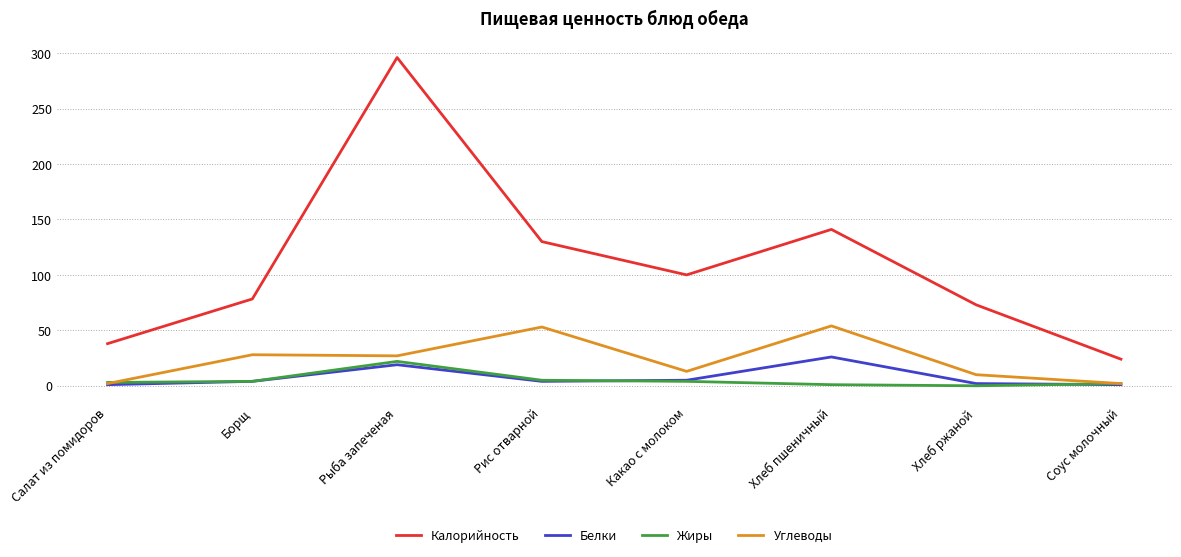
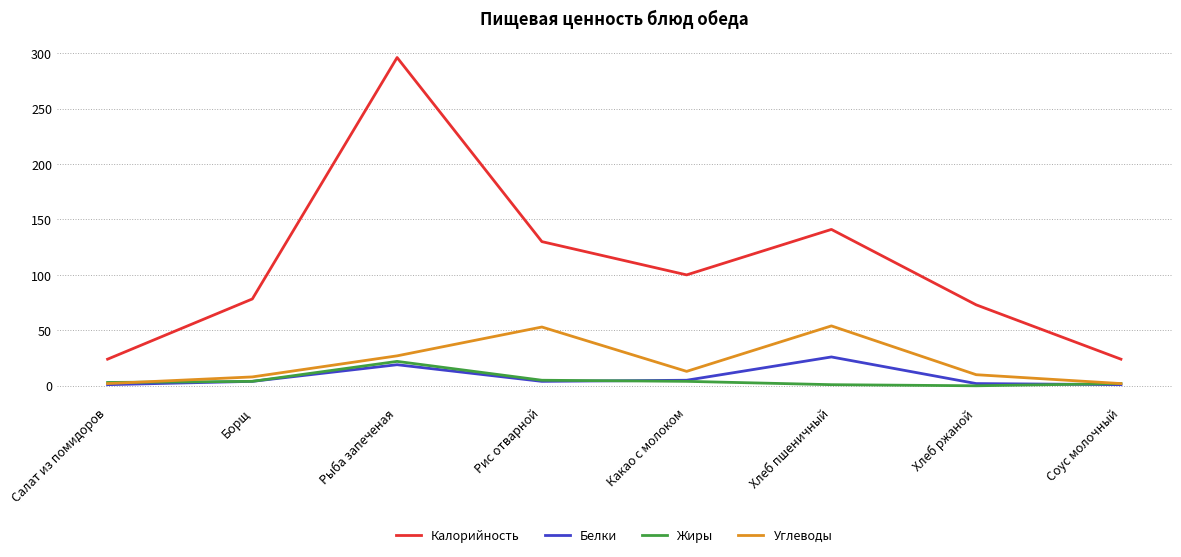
  {
    "Калорийность": {
-     "Салат из помидоров": 38,
+     "Салат из помидоров": 24,
      "Борщ": 78,
      "Рыба запеченая": 296,
      "Рис отварной": 130,
      "Какао с молоком": 100,
      "Хлеб пшеничный": 141,
      "Хлеб ржаной": 73,
      "Соус молочный": 24
    },
    "Белки": {
      "Рыба запеченая": 19,
      "Хлеб пшеничный": 26
    },
    "Жиры": {
      "Рыба запеченая": 22,
      "Хлеб пшеничный": 1
    },
    "Углеводы": {
-     "Борщ": 28,
+     "Борщ": 8,
      "Рыба запеченая": 27,
      "Рис отварной": 53,
      "Какао с молоком": 13,
      "Хлеб пшеничный": 54,
      "Хлеб ржаной": 10
    }
  }
